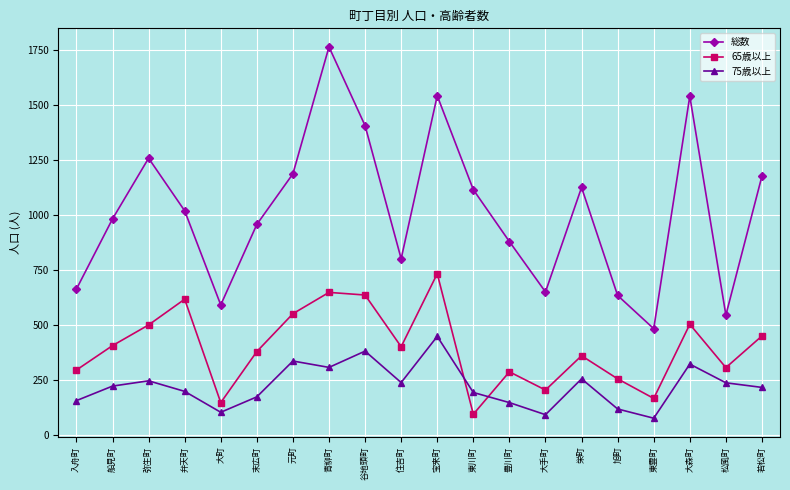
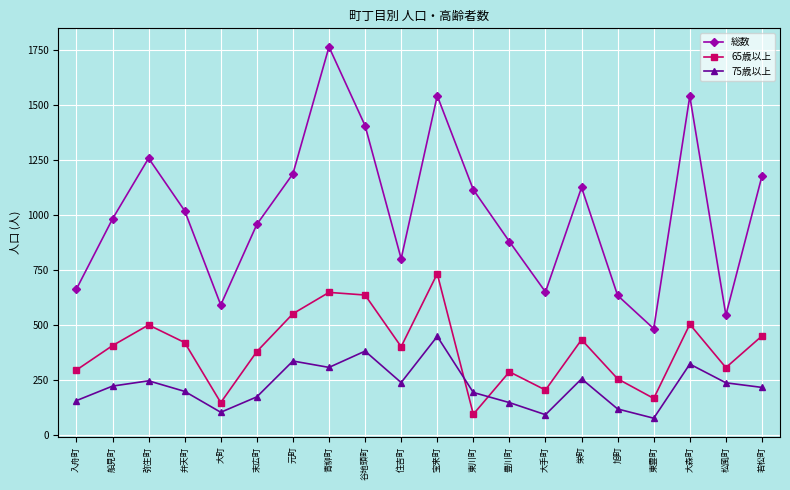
  {
    "65歳以上": {
      "入舟町": 300,
      "船見町": 410,
      "弥生町": 500,
-     "弁天町": 620,
+     "弁天町": 420,
      "大町": 150,
      "末広町": 380,
      "元町": 550,
      "青柳町": 650,
      "谷地頭町": 640,
      "住吉町": 400,
      "宝来町": 730,
      "東川町": 90,
      "豊川町": 290,
      "大手町": 200,
-     "栄町": 360,
+     "栄町": 430,
      "旭町": 260,
      "東雲町": 170,
      "大森町": 500,
      "松風町": 310,
      "若松町": 450
    }
  }
